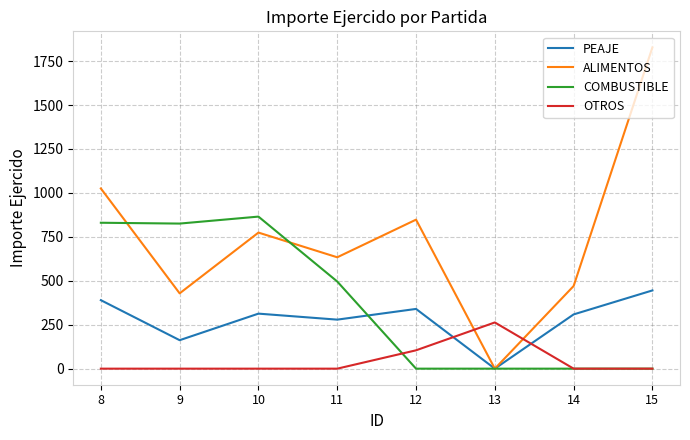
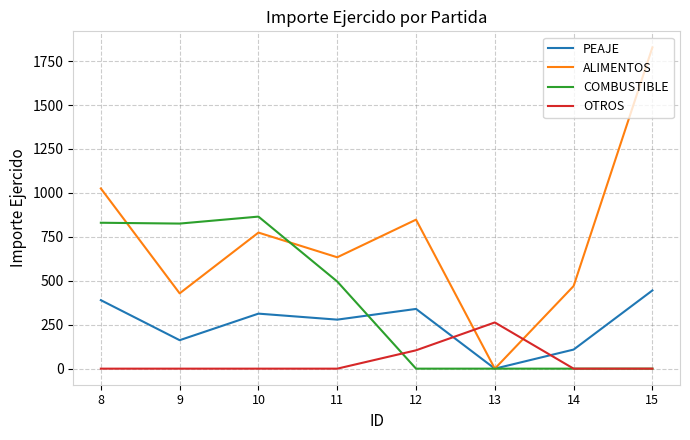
  {
    "PEAJE": {
      "8": 390,
      "9": 160,
      "10": 310,
      "11": 280,
      "12": 340,
-     "14": 310,
+     "14": 110,
      "15": 450
    },
    "ALIMENTOS": {
      "8": 1030,
      "9": 430,
      "10": 770,
      "11": 630,
      "12": 850,
      "14": 470
    },
    "COMBUSTIBLE": {
      "8": 830,
      "9": 830,
      "10": 870,
      "11": 500,
      "12": 0
    },
    "OTROS": {
      "8": 0,
      "9": 0,
      "10": 0,
      "11": 0,
      "12": 100,
      "13": 260
    }
  }
